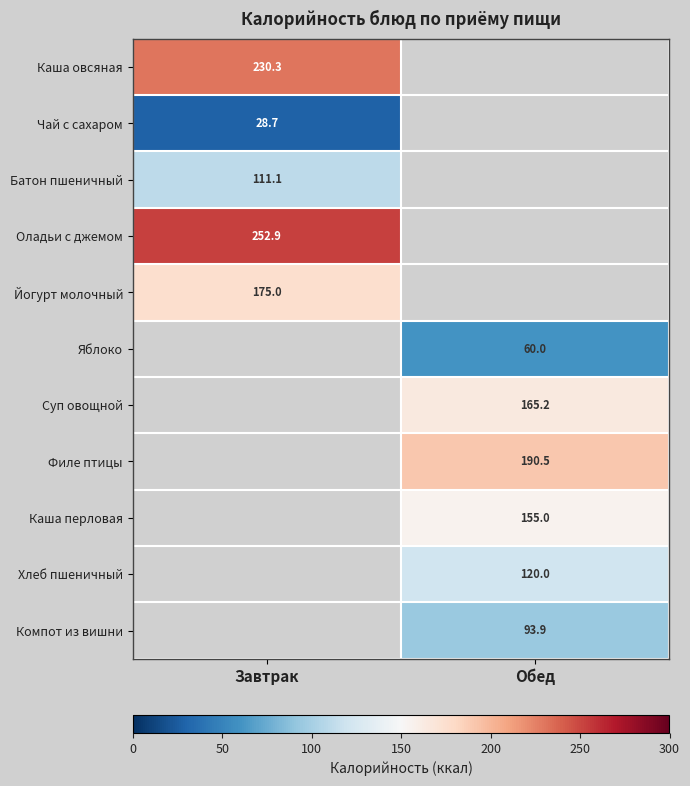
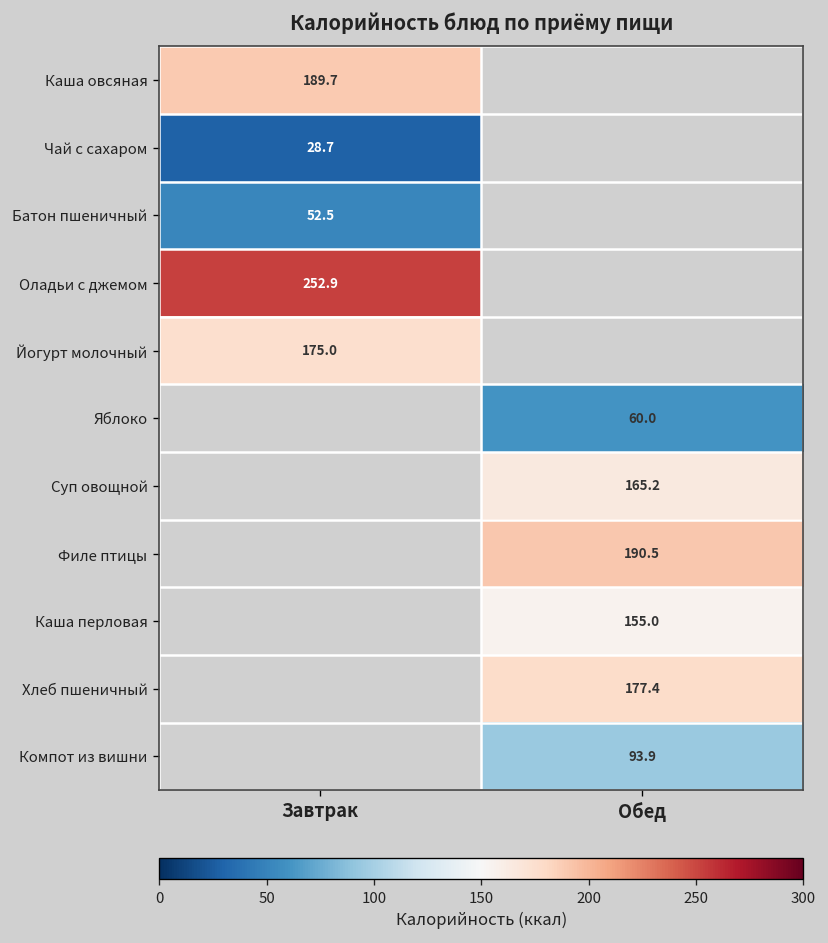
  {
    "Каша овсяная": {
-     "Завтрак": 230.3
+     "Завтрак": 189.7
    },
    "Чай с сахаром": {
      "Завтрак": 28.7
    },
    "Батон пшеничный": {
-     "Завтрак": 111.1
+     "Завтрак": 52.5
    },
    "Оладьи с джемом": {
      "Завтрак": 252.9
    },
    "Йогурт молочный": {
      "Завтрак": 175.0
    },
    "Яблоко": {
      "Обед": 60.0
    },
    "Суп овощной": {
      "Обед": 165.2
    },
    "Филе птицы": {
      "Обед": 190.5
    },
    "Каша перловая": {
      "Обед": 155.0
    },
    "Хлеб пшеничный": {
-     "Обед": 120.0
+     "Обед": 177.4
    },
    "Компот из вишни": {
      "Обед": 93.9
    }
  }
